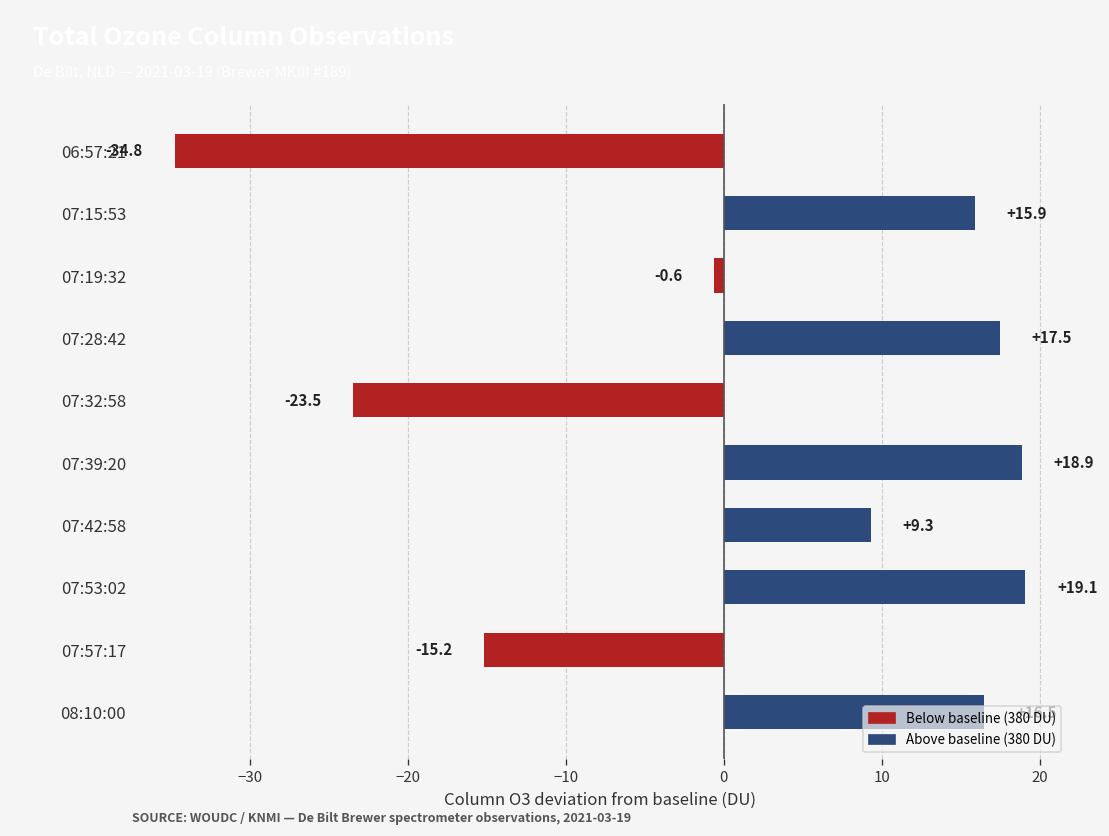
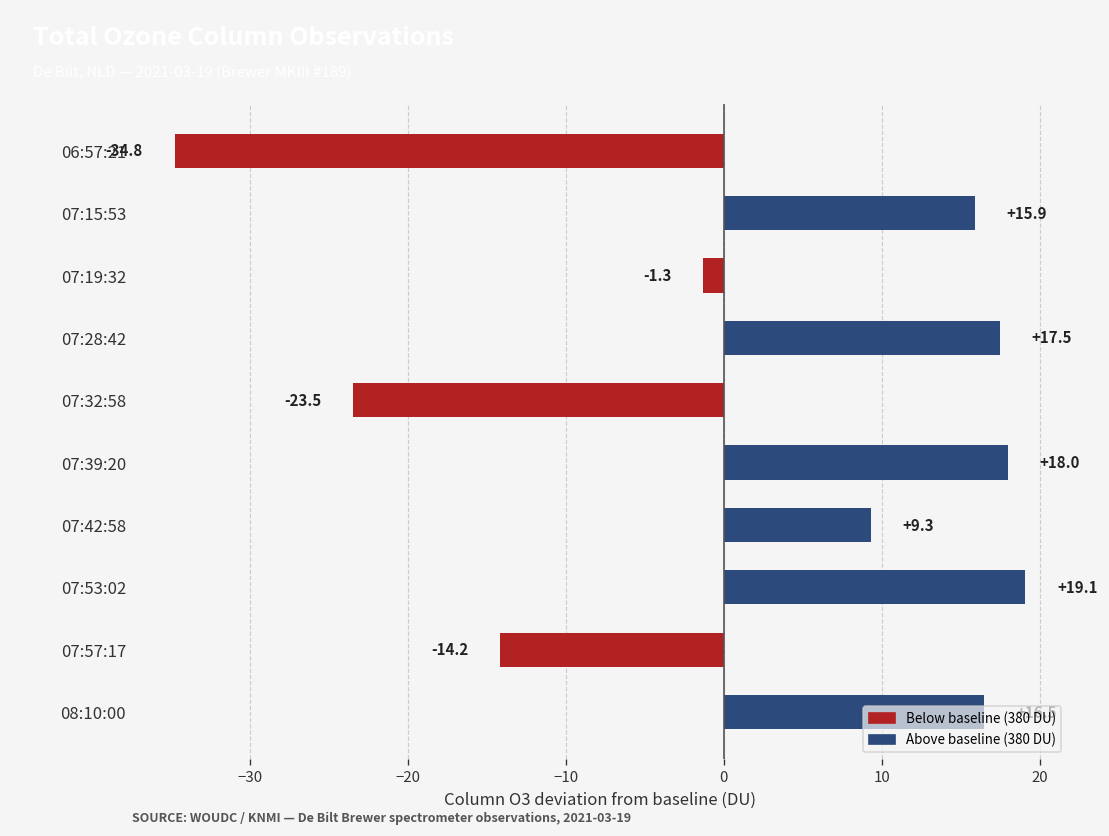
  {
-   "07:19:32": "-0.6",
-   "07:39:20": "+18.9",
-   "07:57:17": "-15.2"
+   "07:19:32": "-1.3",
+   "07:39:20": "+18.0",
+   "07:57:17": "-14.2"
  }
